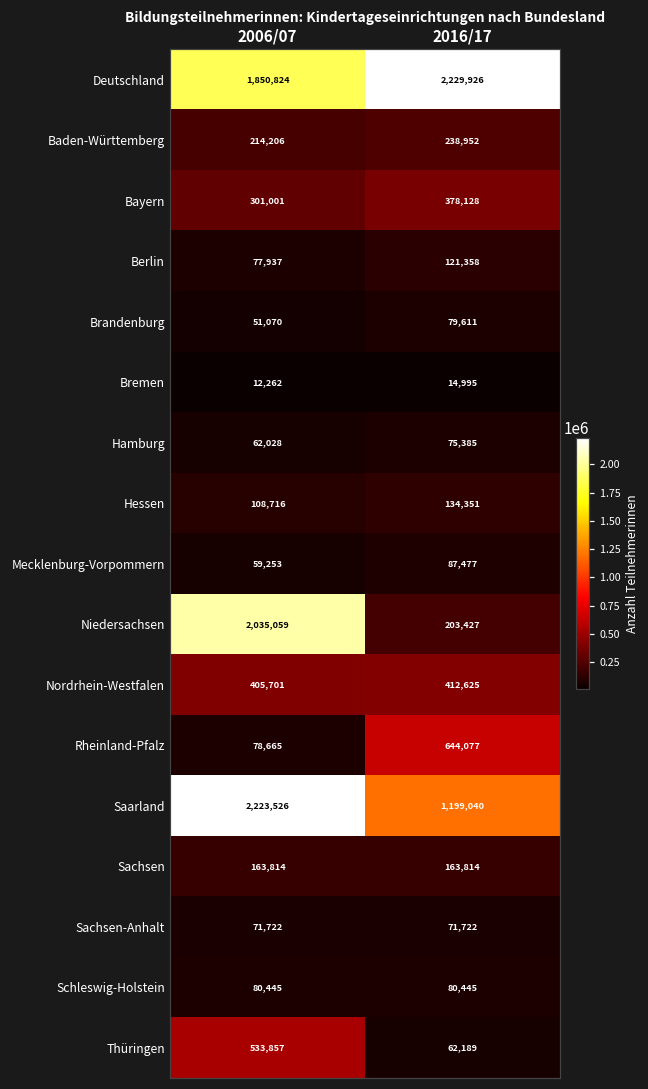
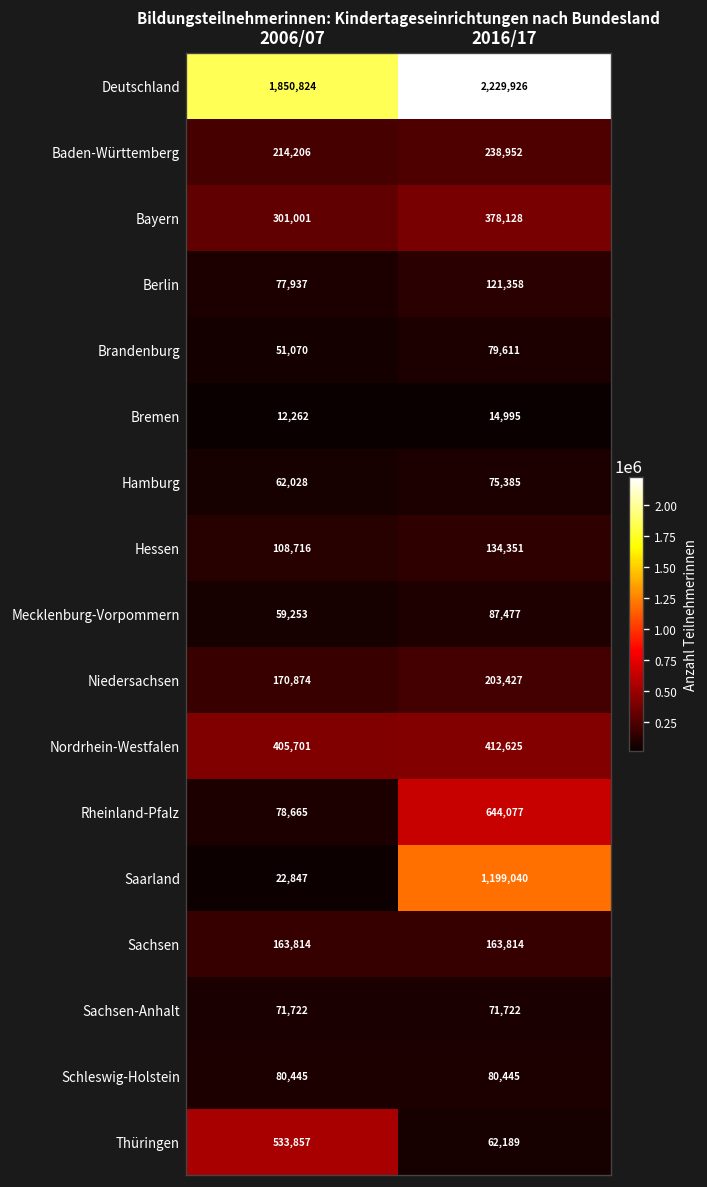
  {
    "Deutschland": {
      "2006/07": "1,850,824",
      "2016/17": "2,229,926"
    },
    "Baden-Württemberg": {
      "2006/07": "214,206",
      "2016/17": "238,952"
    },
    "Bayern": {
      "2006/07": "301,001",
      "2016/17": "378,128"
    },
    "Berlin": {
      "2006/07": "77,937",
      "2016/17": "121,358"
    },
    "Brandenburg": {
      "2006/07": "51,070",
      "2016/17": "79,611"
    },
    "Bremen": {
      "2006/07": "12,262",
      "2016/17": "14,995"
    },
    "Hamburg": {
      "2006/07": "62,028",
      "2016/17": "75,385"
    },
    "Hessen": {
      "2006/07": "108,716",
      "2016/17": "134,351"
    },
    "Mecklenburg-Vorpommern": {
      "2006/07": "59,253",
      "2016/17": "87,477"
    },
    "Niedersachsen": {
-     "2006/07": "2,035,059",
+     "2006/07": "170,874",
      "2016/17": "203,427"
    },
    "Nordrhein-Westfalen": {
      "2006/07": "405,701",
      "2016/17": "412,625"
    },
    "Rheinland-Pfalz": {
      "2006/07": "78,665",
      "2016/17": "644,077"
    },
    "Saarland": {
-     "2006/07": "2,223,526",
+     "2006/07": "22,847",
      "2016/17": "1,199,040"
    },
    "Sachsen": {
      "2006/07": "163,814",
      "2016/17": "163,814"
    },
    "Sachsen-Anhalt": {
      "2006/07": "71,722",
      "2016/17": "71,722"
    },
    "Schleswig-Holstein": {
      "2006/07": "80,445",
      "2016/17": "80,445"
    },
    "Thüringen": {
      "2006/07": "533,857",
      "2016/17": "62,189"
    }
  }
